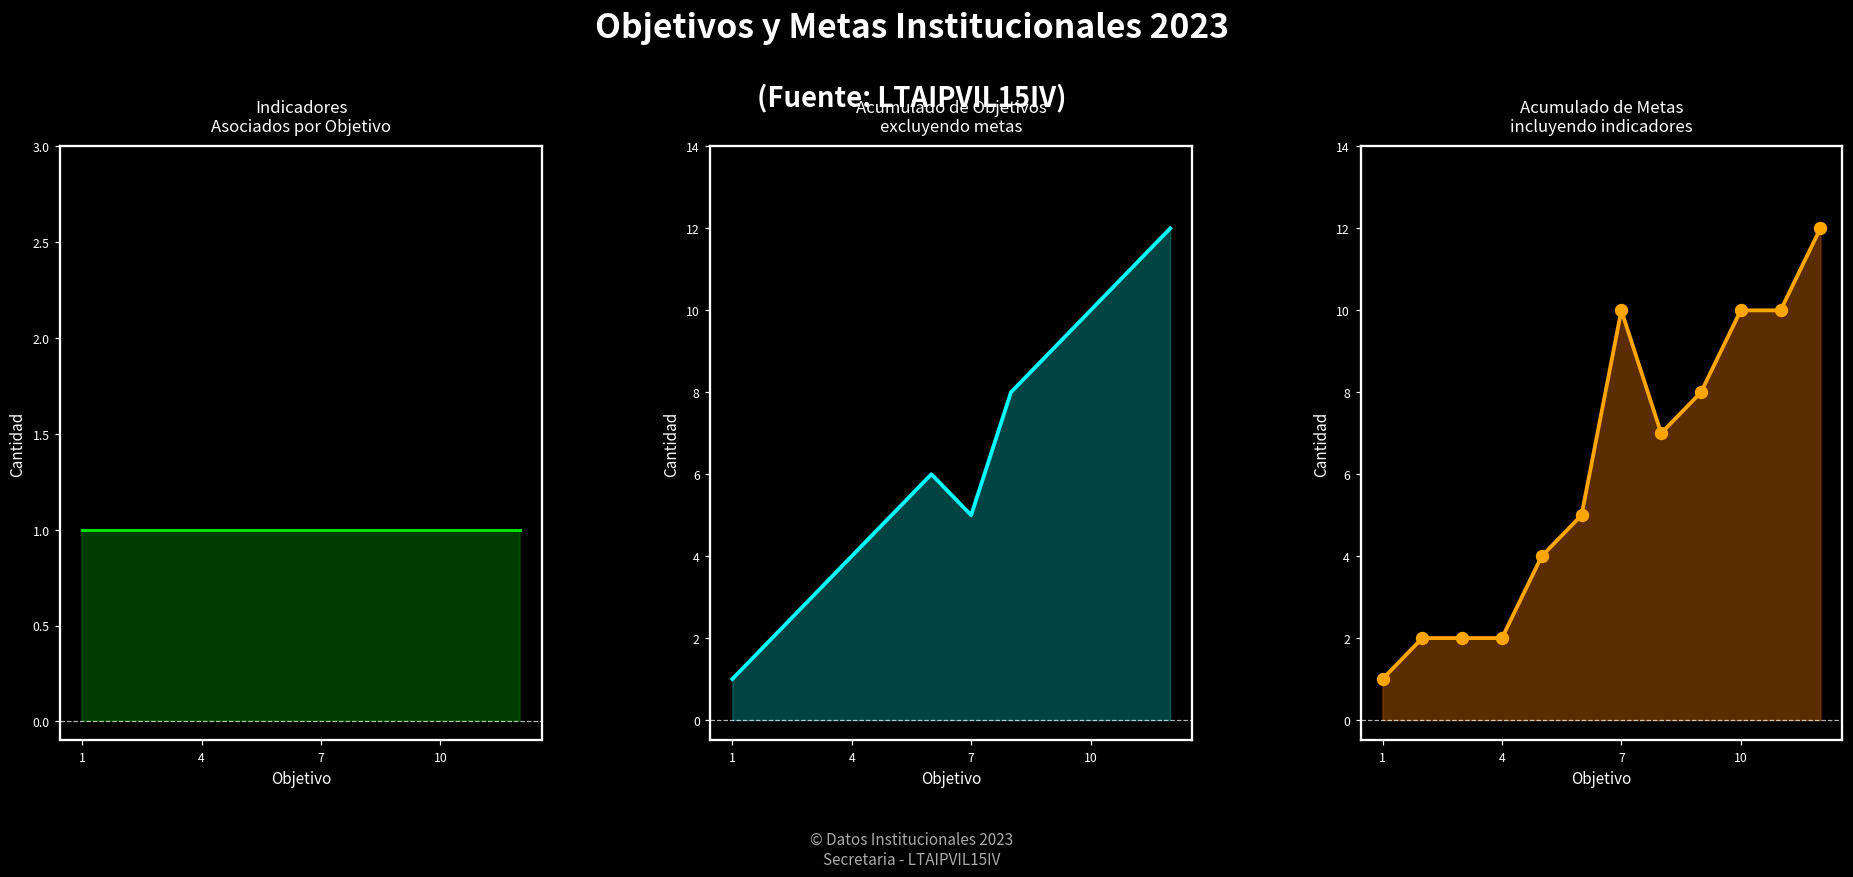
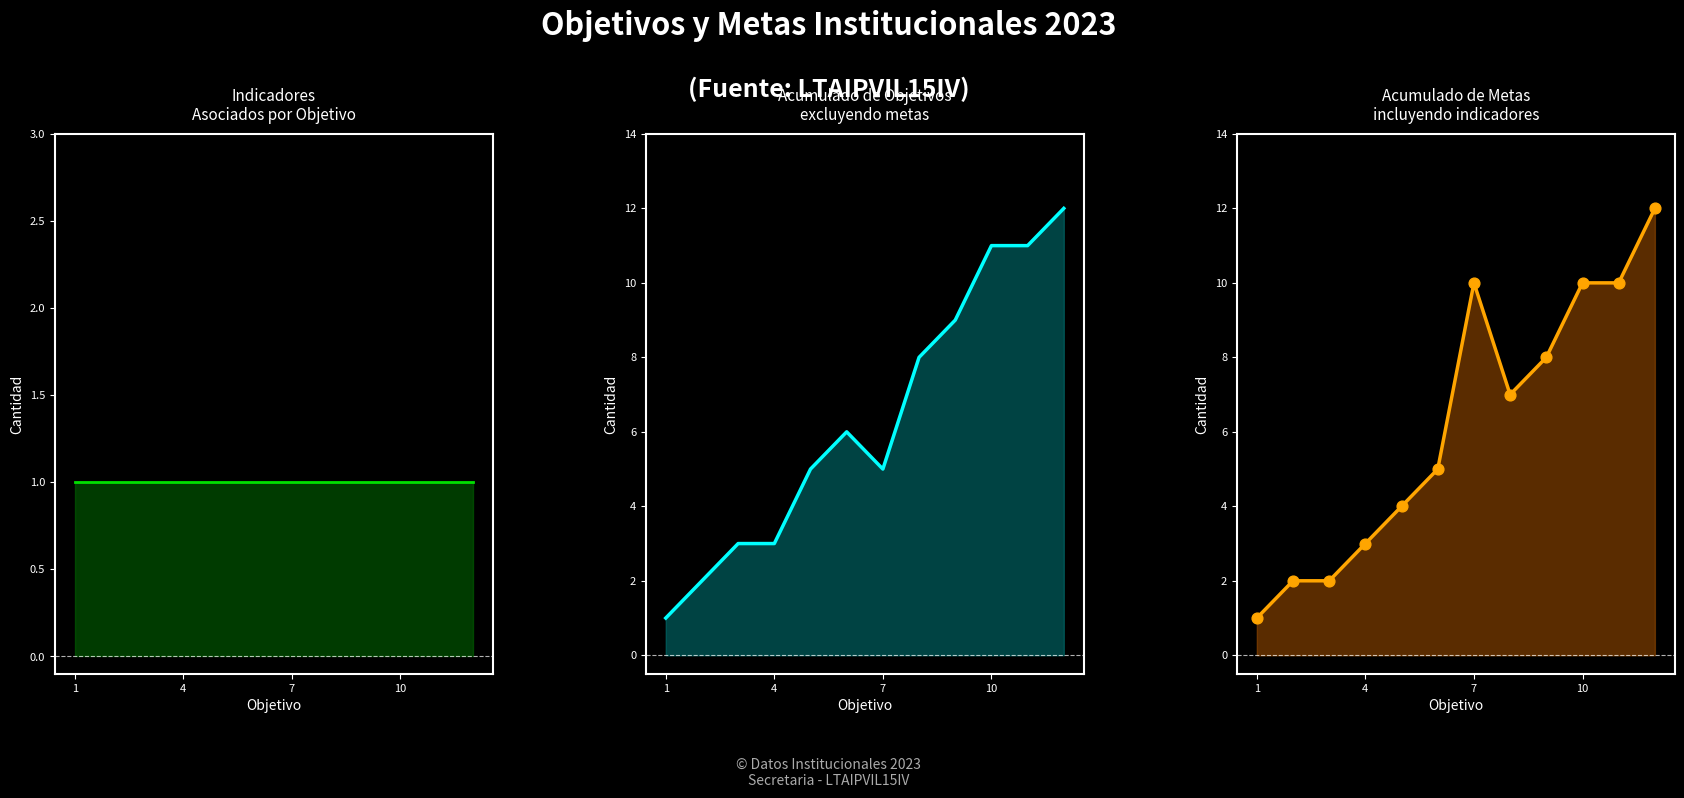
  {
    "Indicadores Asociados por Objetivo": {
      "1": 1.00,
      "4": 1.00,
      "7": 1.00,
      "10": 1.00
    },
    "Acumulado de Objetivos excluyendo metas": {
      "1": 1,
-     "4": 4,
+     "4": 3,
      "7": 5,
-     "10": 10
+     "10": 11
    },
    "Acumulado de Metas incluyendo indicadores": {
      "1": 1,
-     "4": 2,
+     "4": 3,
      "7": 10,
      "10": 10
    }
  }
